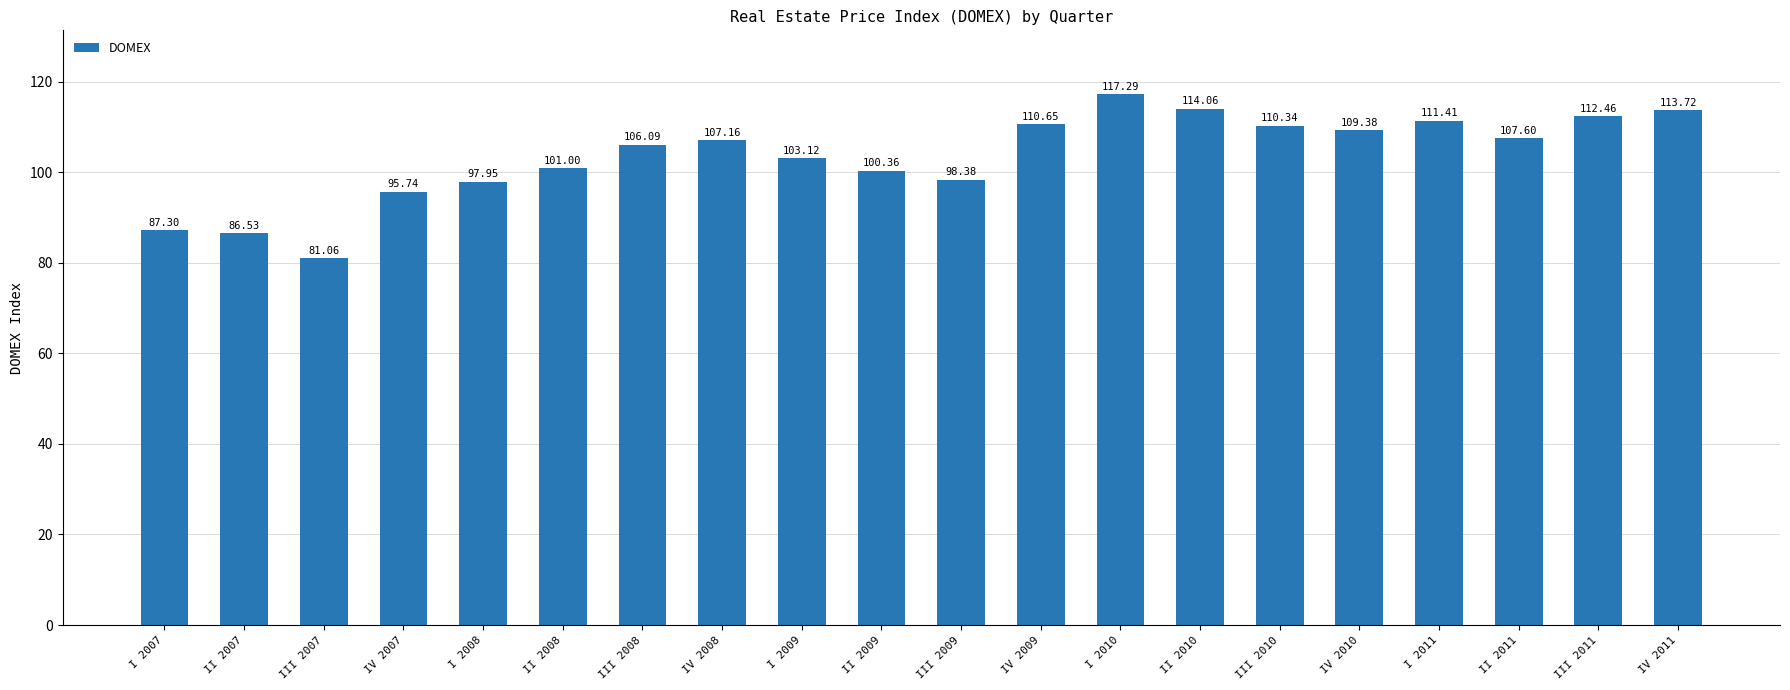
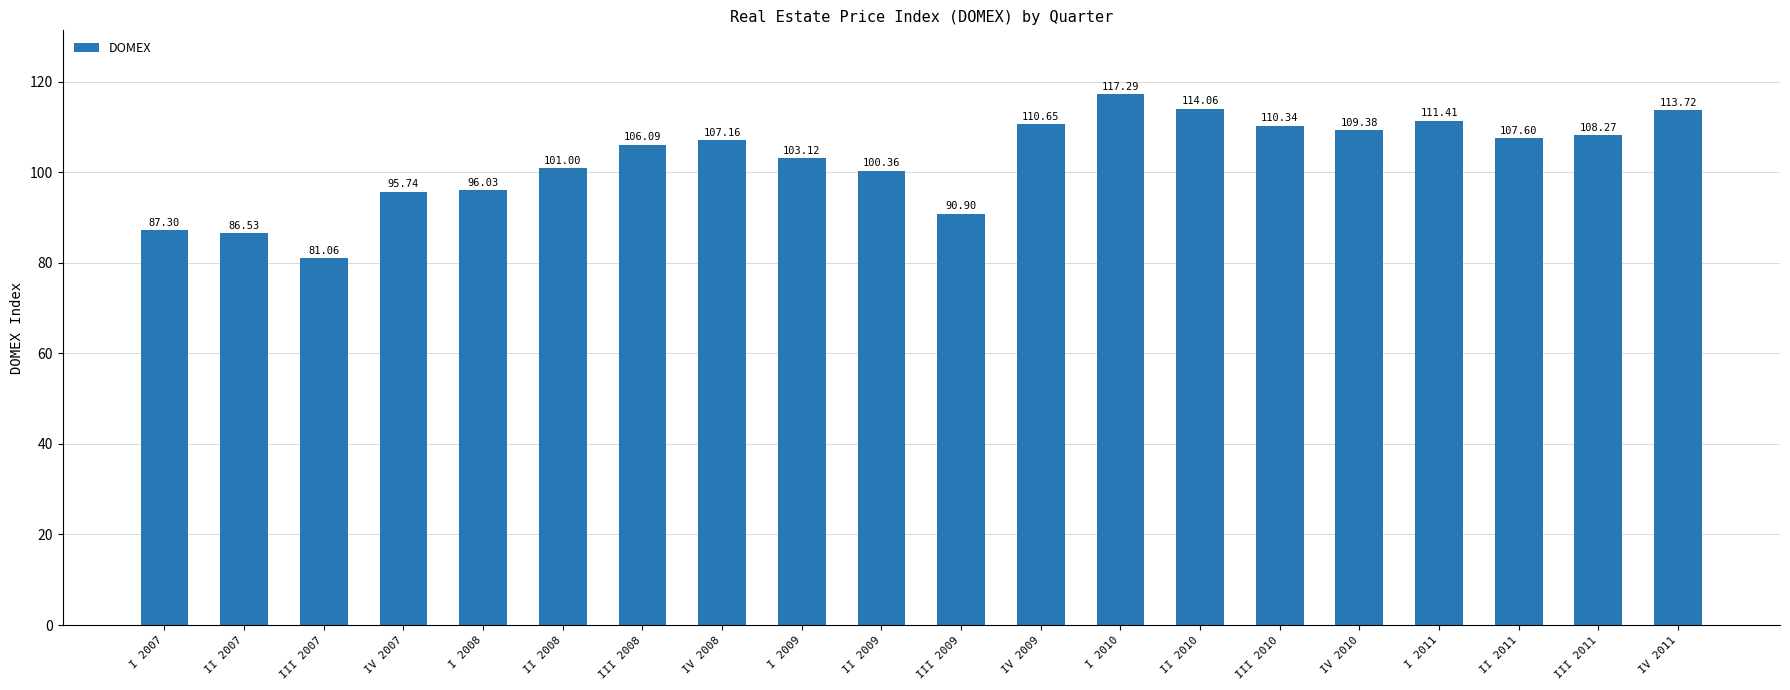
  {
    "I 2007": 87.30,
    "II 2007": 86.53,
    "III 2007": 81.06,
    "IV 2007": 95.74,
-   "I 2008": 97.95,
+   "I 2008": 96.03,
    "II 2008": 101.00,
    "III 2008": 106.09,
    "IV 2008": 107.16,
    "I 2009": 103.12,
    "II 2009": 100.36,
-   "III 2009": 98.38,
+   "III 2009": 90.90,
    "IV 2009": 110.65,
    "I 2010": 117.29,
    "II 2010": 114.06,
    "III 2010": 110.34,
    "IV 2010": 109.38,
    "I 2011": 111.41,
    "II 2011": 107.60,
-   "III 2011": 112.46,
+   "III 2011": 108.27,
    "IV 2011": 113.72
  }
